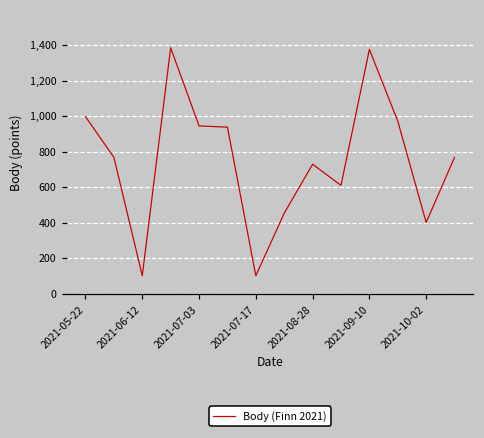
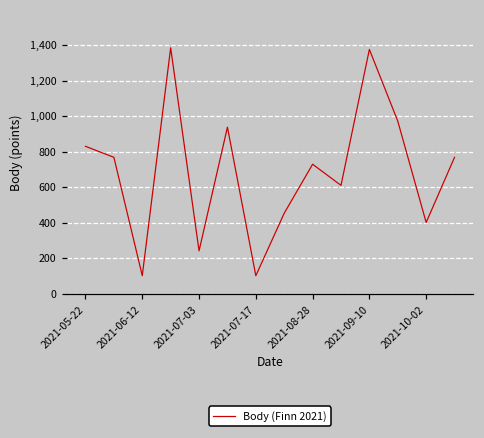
  {
-   "2021-05-22": "1,000",
+   "2021-05-22": "830",
    "2021-06-12": "100",
-   "2021-07-03": "950",
+   "2021-07-03": "240",
    "2021-07-17": "100",
    "2021-08-28": "730",
    "2021-09-10": "1,380",
    "2021-10-02": "400"
  }
